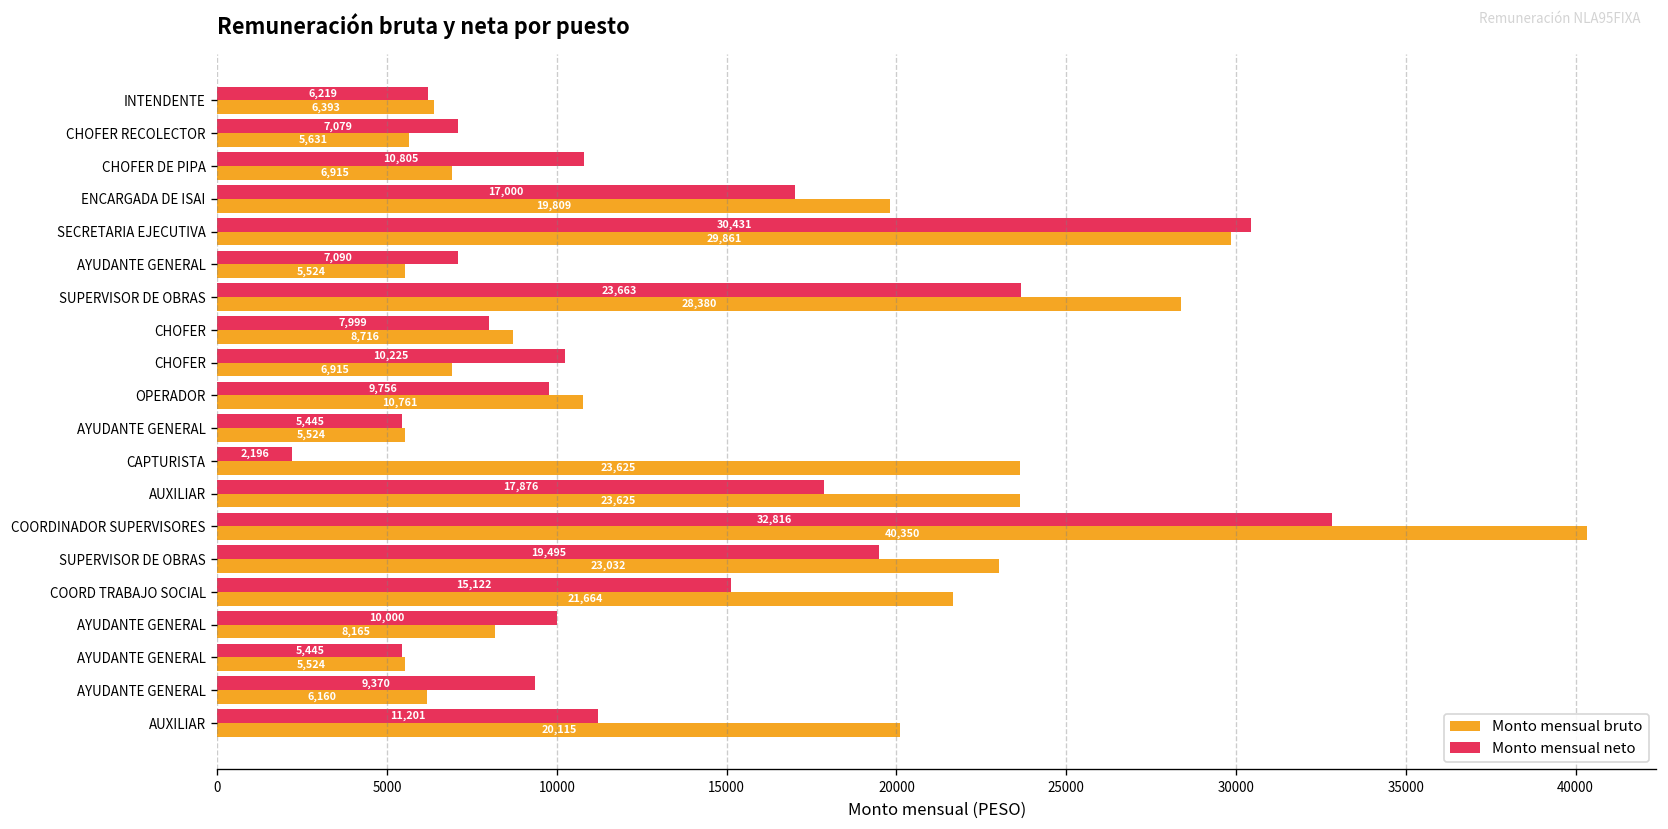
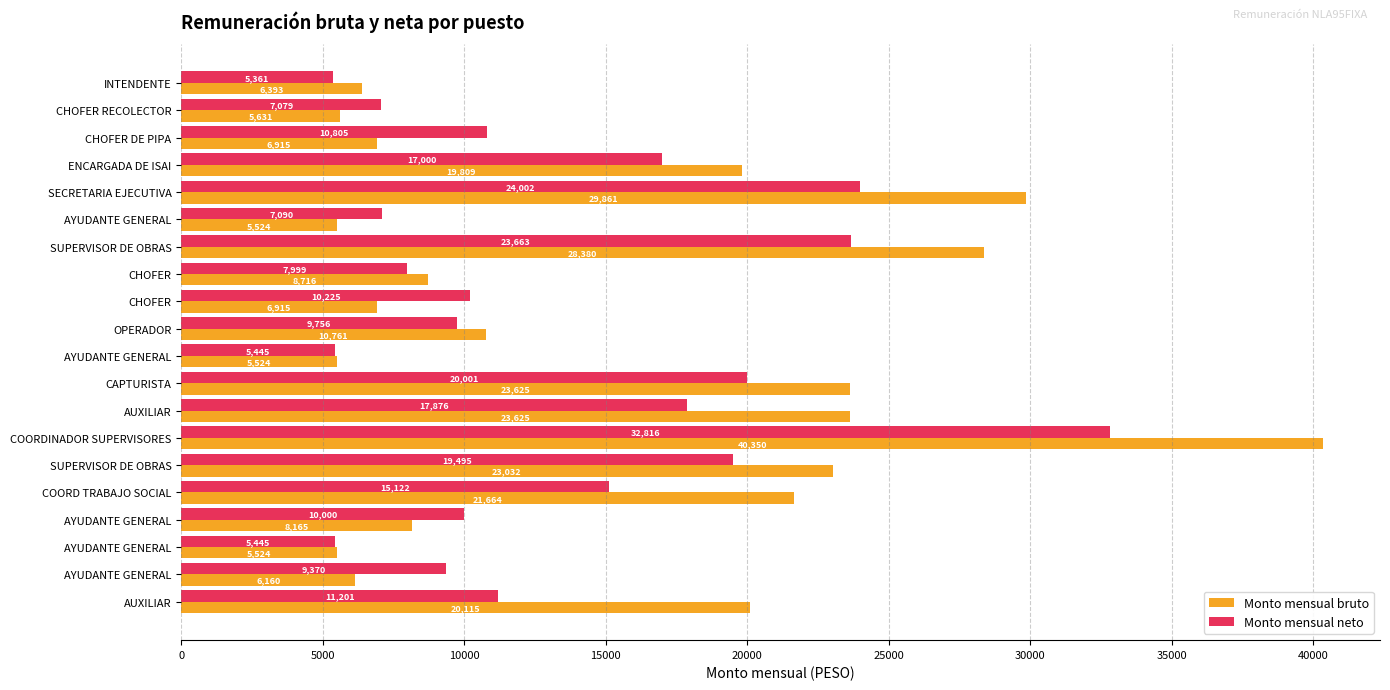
  {
    "Monto mensual bruto": {
      "INTENDENTE": "6,393",
      "CHOFER RECOLECTOR": "5,631",
      "CHOFER DE PIPA": "6,915",
      "ENCARGADA DE ISAI": "19,809",
      "SECRETARIA EJECUTIVA": "29,861",
      "OPERADOR": "10,761",
      "CAPTURISTA": "23,625",
      "COORDINADOR SUPERVISORES": "40,350",
      "COORD TRABAJO SOCIAL": "21,664"
    },
    "Monto mensual neto": {
-     "INTENDENTE": "6,219",
+     "INTENDENTE": "5,361",
      "CHOFER RECOLECTOR": "7,079",
      "CHOFER DE PIPA": "10,805",
      "ENCARGADA DE ISAI": "17,000",
-     "SECRETARIA EJECUTIVA": "30,431",
+     "SECRETARIA EJECUTIVA": "24,002",
      "OPERADOR": "9,756",
-     "CAPTURISTA": "2,196",
+     "CAPTURISTA": "20,001",
      "COORDINADOR SUPERVISORES": "32,816",
      "COORD TRABAJO SOCIAL": "15,122"
    }
  }
